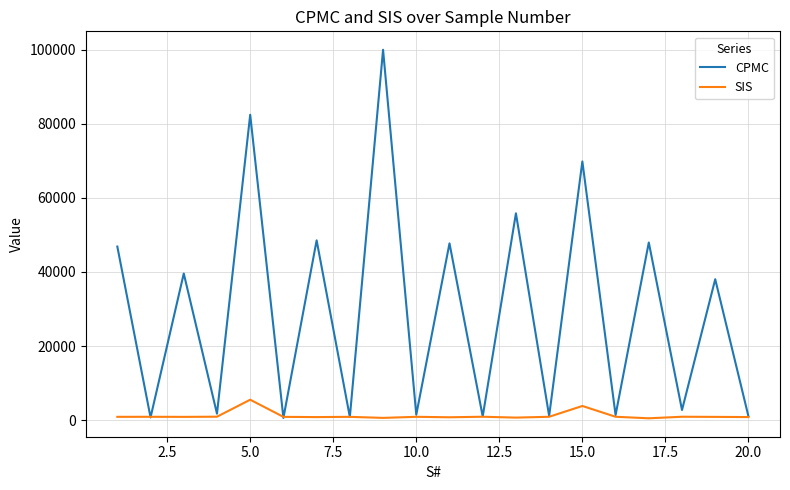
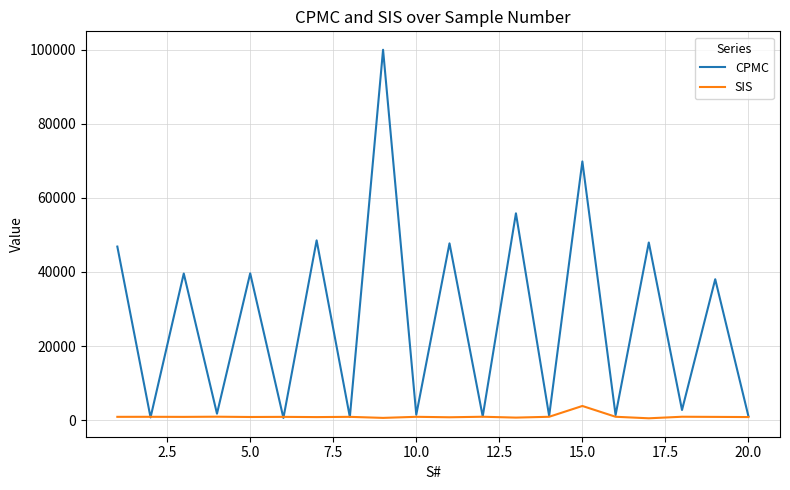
  {
    "CPMC": {
-     "5.0": 82000,
+     "5.0": 40000,
      "15.0": 70000
    },
    "SIS": {
-     "5.0": 6000,
+     "5.0": 1000,
      "15.0": 4000
    }
  }
